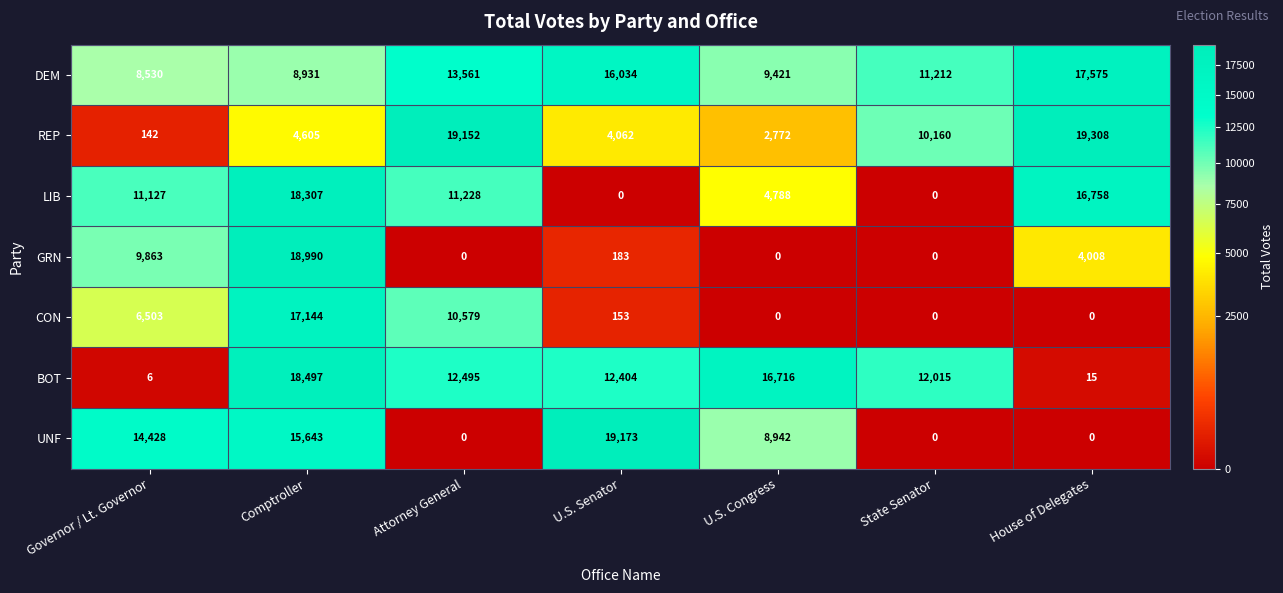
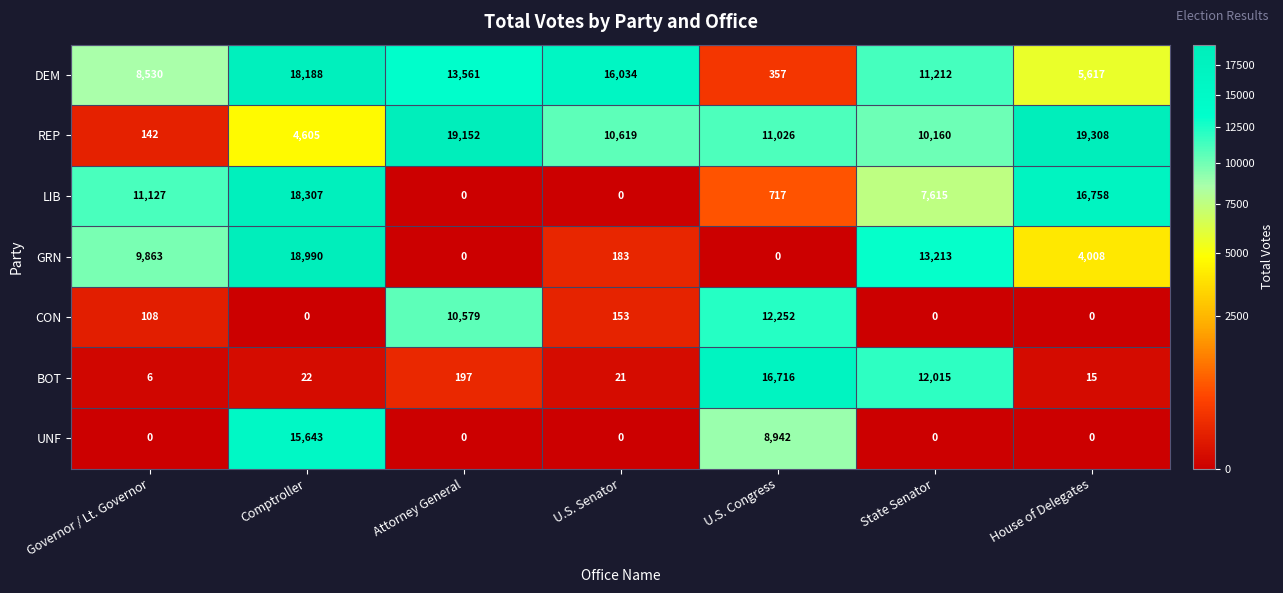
  {
    "DEM": {
      "Governor / Lt. Governor": "8,530",
-     "Comptroller": "8,931",
+     "Comptroller": "18,188",
      "Attorney General": "13,561",
      "U.S. Senator": "16,034",
-     "U.S. Congress": "9,421",
+     "U.S. Congress": "357",
      "State Senator": "11,212",
-     "House of Delegates": "17,575"
+     "House of Delegates": "5,617"
    },
    "REP": {
      "Governor / Lt. Governor": "142",
      "Comptroller": "4,605",
      "Attorney General": "19,152",
-     "U.S. Senator": "4,062",
-     "U.S. Congress": "2,772",
+     "U.S. Senator": "10,619",
+     "U.S. Congress": "11,026",
      "State Senator": "10,160",
      "House of Delegates": "19,308"
    },
    "LIB": {
      "Governor / Lt. Governor": "11,127",
      "Comptroller": "18,307",
-     "Attorney General": "11,228",
+     "Attorney General": "0",
      "U.S. Senator": "0",
-     "U.S. Congress": "4,788",
-     "State Senator": "0",
+     "U.S. Congress": "717",
+     "State Senator": "7,615",
      "House of Delegates": "16,758"
    },
    "GRN": {
      "Governor / Lt. Governor": "9,863",
      "Comptroller": "18,990",
      "Attorney General": "0",
      "U.S. Senator": "183",
      "U.S. Congress": "0",
-     "State Senator": "0",
+     "State Senator": "13,213",
      "House of Delegates": "4,008"
    },
    "CON": {
-     "Governor / Lt. Governor": "6,503",
-     "Comptroller": "17,144",
+     "Governor / Lt. Governor": "108",
+     "Comptroller": "0",
      "Attorney General": "10,579",
      "U.S. Senator": "153",
-     "U.S. Congress": "0",
+     "U.S. Congress": "12,252",
      "State Senator": "0",
      "House of Delegates": "0"
    },
    "BOT": {
      "Governor / Lt. Governor": "6",
-     "Comptroller": "18,497",
-     "Attorney General": "12,495",
-     "U.S. Senator": "12,404",
+     "Comptroller": "22",
+     "Attorney General": "197",
+     "U.S. Senator": "21",
      "U.S. Congress": "16,716",
      "State Senator": "12,015",
      "House of Delegates": "15"
    },
    "UNF": {
-     "Governor / Lt. Governor": "14,428",
+     "Governor / Lt. Governor": "0",
      "Comptroller": "15,643",
      "Attorney General": "0",
-     "U.S. Senator": "19,173",
+     "U.S. Senator": "0",
      "U.S. Congress": "8,942",
      "State Senator": "0",
      "House of Delegates": "0"
    }
  }
